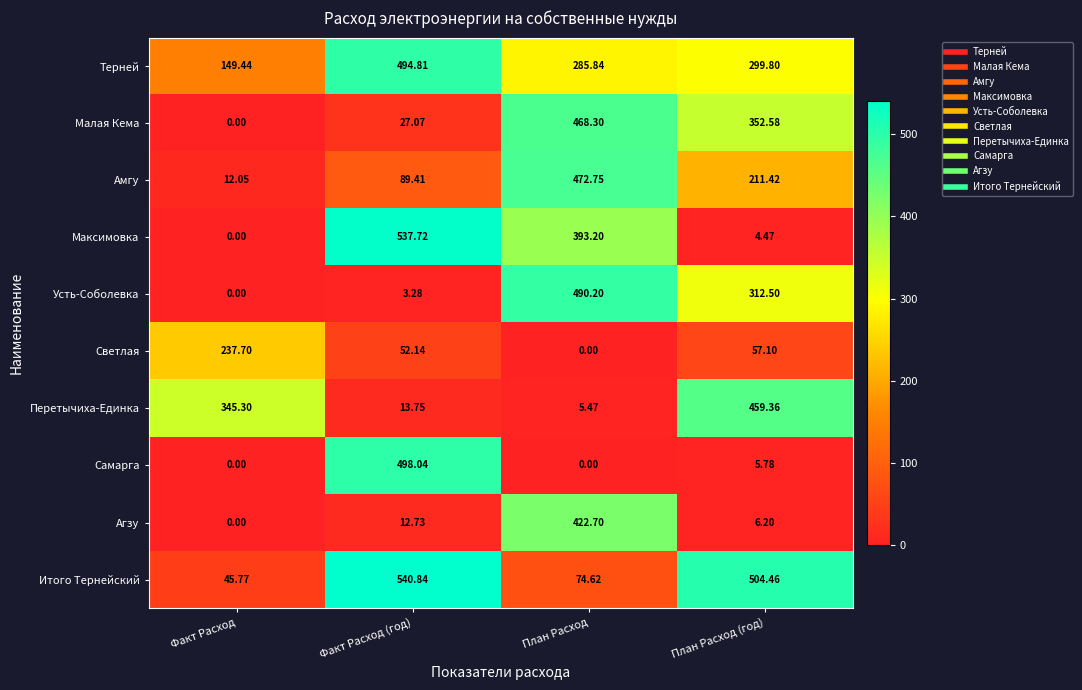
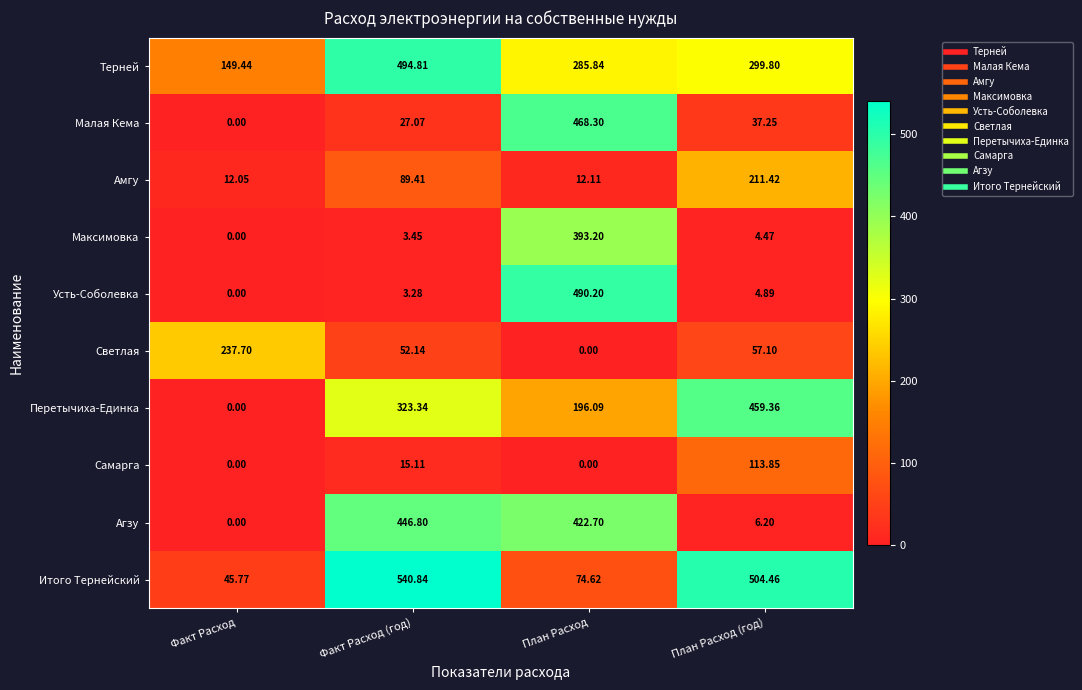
  {
    "Терней": {
      "Факт Расход": 149.44,
      "Факт Расход (год)": 494.81,
      "План Расход": 285.84,
      "План Расход (год)": 299.80
    },
    "Малая Кема": {
      "Факт Расход": 0.00,
      "Факт Расход (год)": 27.07,
      "План Расход": 468.30,
-     "План Расход (год)": 352.58
+     "План Расход (год)": 37.25
    },
    "Амгу": {
      "Факт Расход": 12.05,
      "Факт Расход (год)": 89.41,
-     "План Расход": 472.75,
+     "План Расход": 12.11,
      "План Расход (год)": 211.42
    },
    "Максимовка": {
      "Факт Расход": 0.00,
-     "Факт Расход (год)": 537.72,
+     "Факт Расход (год)": 3.45,
      "План Расход": 393.20,
      "План Расход (год)": 4.47
    },
    "Усть-Соболевка": {
      "Факт Расход": 0.00,
      "Факт Расход (год)": 3.28,
      "План Расход": 490.20,
-     "План Расход (год)": 312.50
+     "План Расход (год)": 4.89
    },
    "Светлая": {
      "Факт Расход": 237.70,
      "Факт Расход (год)": 52.14,
      "План Расход": 0.00,
      "План Расход (год)": 57.10
    },
    "Перетычиха-Единка": {
-     "Факт Расход": 345.30,
-     "Факт Расход (год)": 13.75,
-     "План Расход": 5.47,
+     "Факт Расход": 0.00,
+     "Факт Расход (год)": 323.34,
+     "План Расход": 196.09,
      "План Расход (год)": 459.36
    },
    "Самарга": {
      "Факт Расход": 0.00,
-     "Факт Расход (год)": 498.04,
+     "Факт Расход (год)": 15.11,
      "План Расход": 0.00,
-     "План Расход (год)": 5.78
+     "План Расход (год)": 113.85
    },
    "Агзу": {
      "Факт Расход": 0.00,
-     "Факт Расход (год)": 12.73,
+     "Факт Расход (год)": 446.80,
      "План Расход": 422.70,
      "План Расход (год)": 6.20
    },
    "Итого Тернейский": {
      "Факт Расход": 45.77,
      "Факт Расход (год)": 540.84,
      "План Расход": 74.62,
      "План Расход (год)": 504.46
    }
  }
